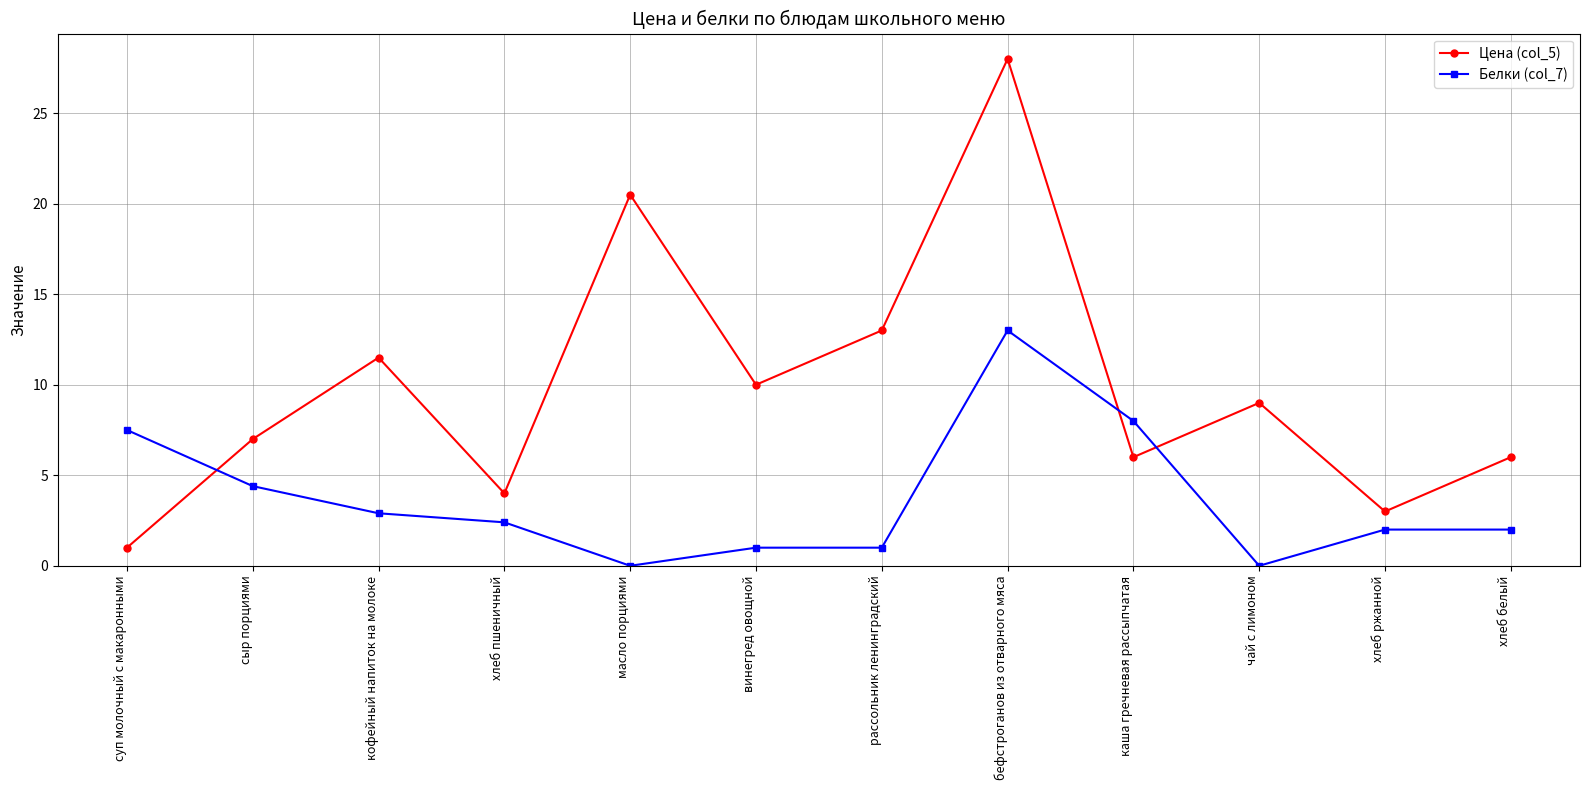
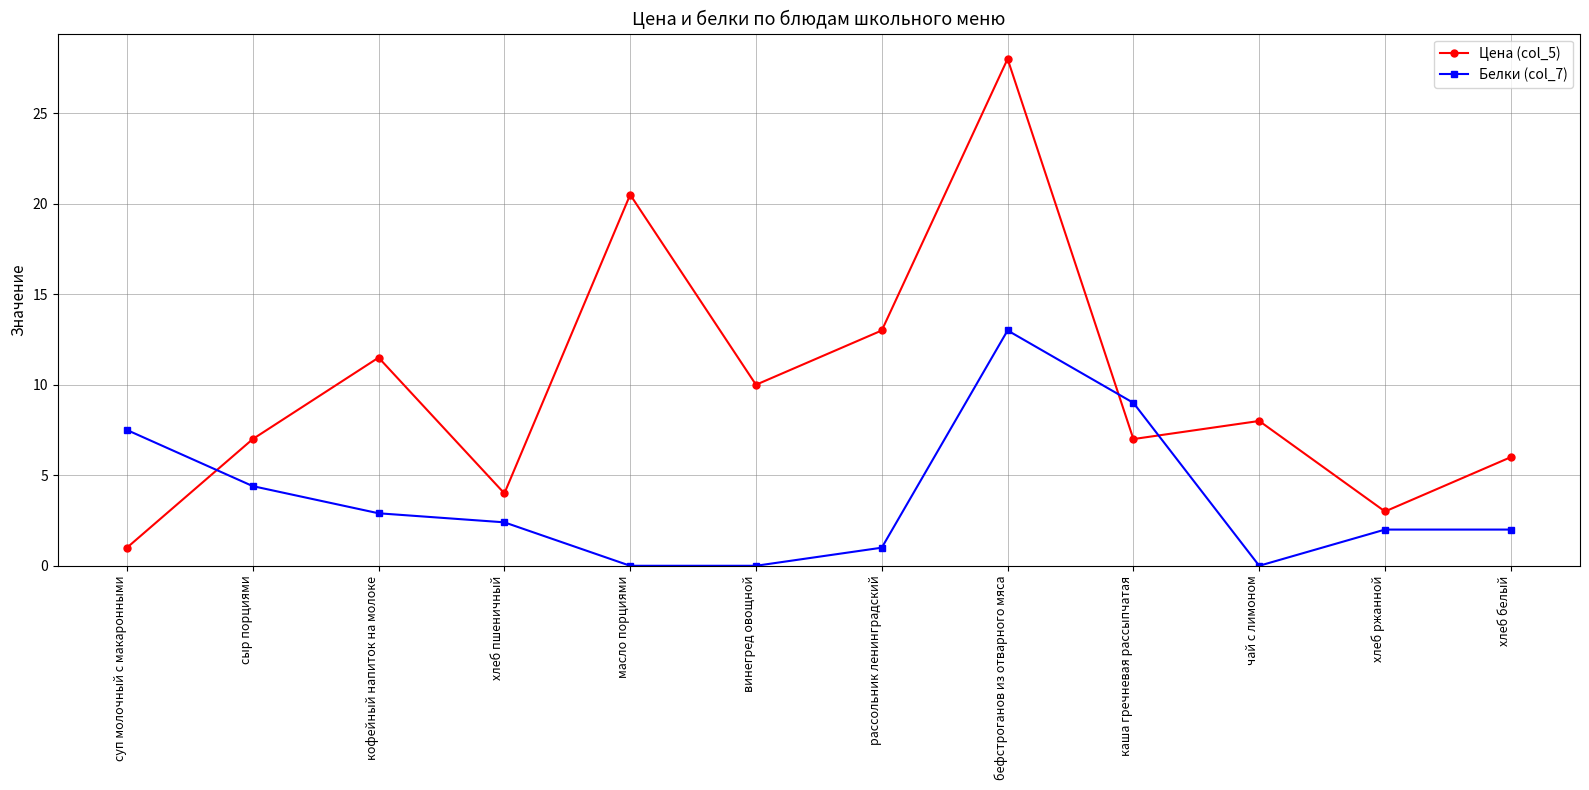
  {
    "Цена (col_5)": {
      "суп молочный с макаронными": 1,
      "сыр порциями": 7,
      "кофейный напиток на молоке": 11.5,
      "хлеб пшеничный": 4,
      "масло порциями": 20.5,
      "винегред овощной": 10,
      "рассольник ленинградский": 13,
      "бефстроганов из отварного мяса": 28,
-     "каша гречневая рассыпчатая": 6,
-     "чай с лимоном": 9,
+     "каша гречневая рассыпчатая": 7,
+     "чай с лимоном": 8,
      "хлеб ржанной": 3,
      "хлеб белый": 6
    },
    "Белки (col_7)": {
      "суп молочный с макаронными": 7.5,
      "сыр порциями": 4.4,
      "кофейный напиток на молоке": 3,
      "хлеб пшеничный": 2.4,
      "масло порциями": 0,
-     "винегред овощной": 1,
+     "винегред овощной": 0,
      "рассольник ленинградский": 1,
      "бефстроганов из отварного мяса": 13,
-     "каша гречневая рассыпчатая": 8,
+     "каша гречневая рассыпчатая": 9,
      "чай с лимоном": 0,
      "хлеб ржанной": 2,
      "хлеб белый": 2
    }
  }
